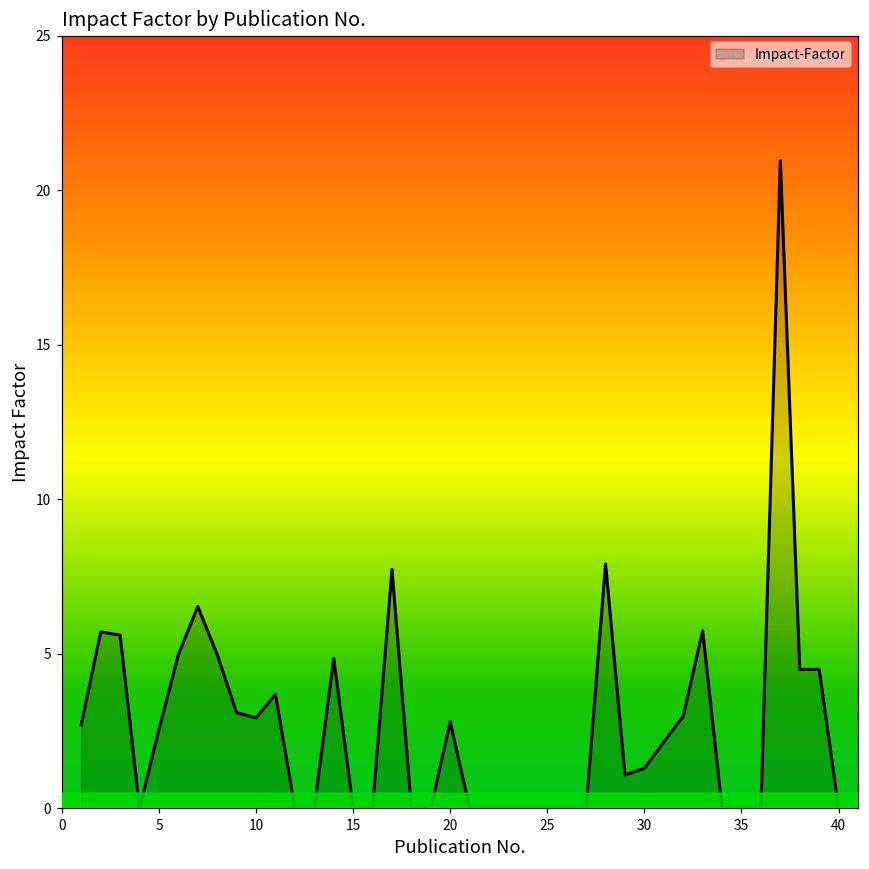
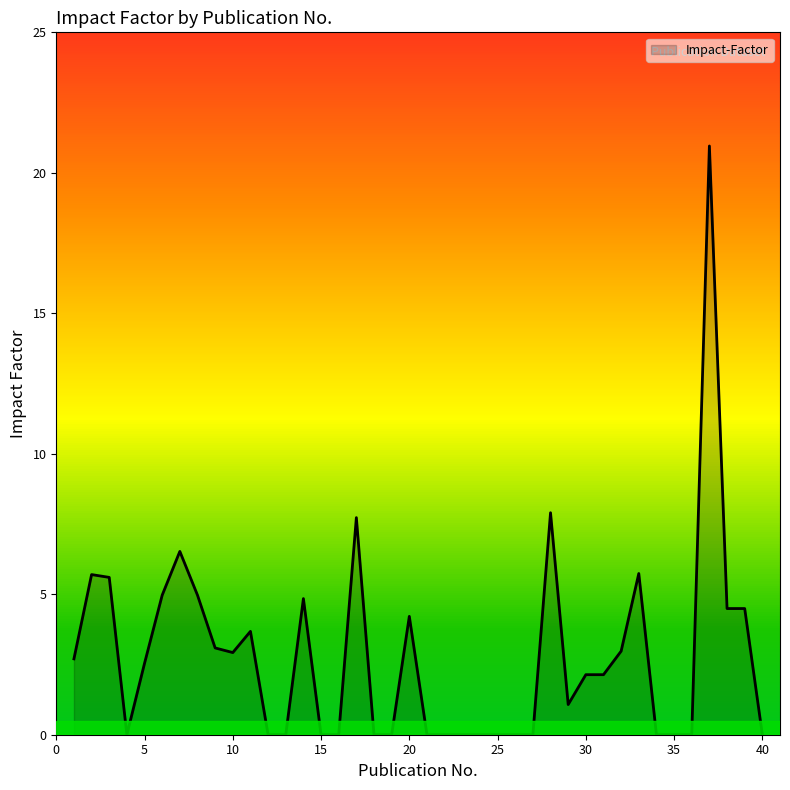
  {
    "5": 2.5,
    "10": 2.9,
-   "20": 2.8,
-   "30": 1.3
+   "20": 4.2,
+   "30": 2.1
  }
